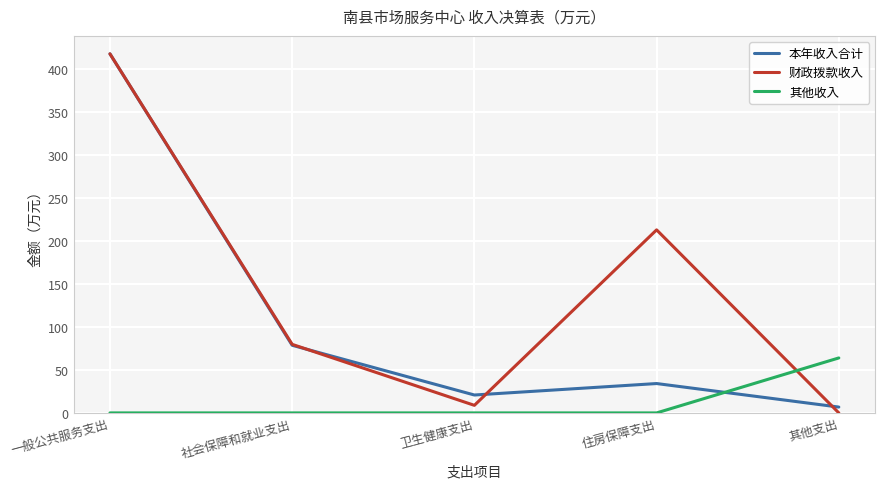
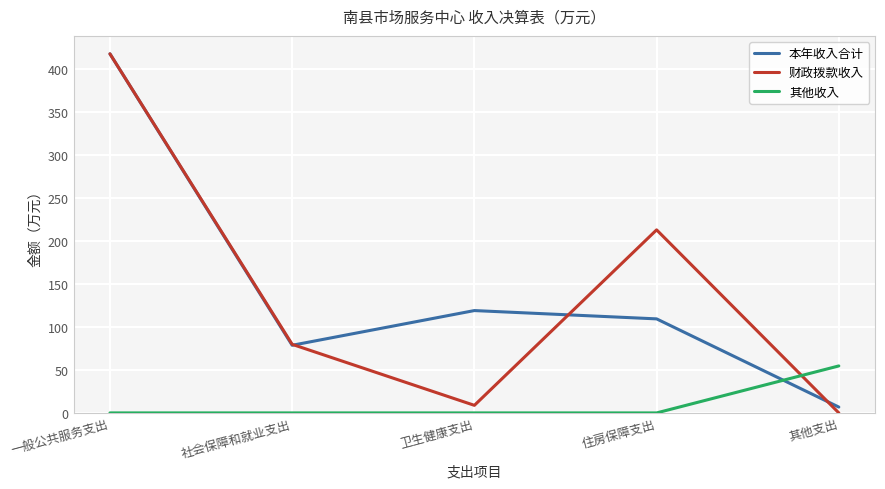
  {
    "本年收入合计": {
-     "卫生健康支出": 20,
-     "住房保障支出": 30,
+     "卫生健康支出": 120,
+     "住房保障支出": 110,
      "其他支出": 10
    },
    "财政拨款收入": {
      "卫生健康支出": 10,
      "住房保障支出": 210,
      "其他支出": 0
    },
    "其他收入": {
      "一般公共服务支出": 0,
      "社会保障和就业支出": 0,
      "卫生健康支出": 0,
      "住房保障支出": 0,
-     "其他支出": 60
+     "其他支出": 50
    }
  }
